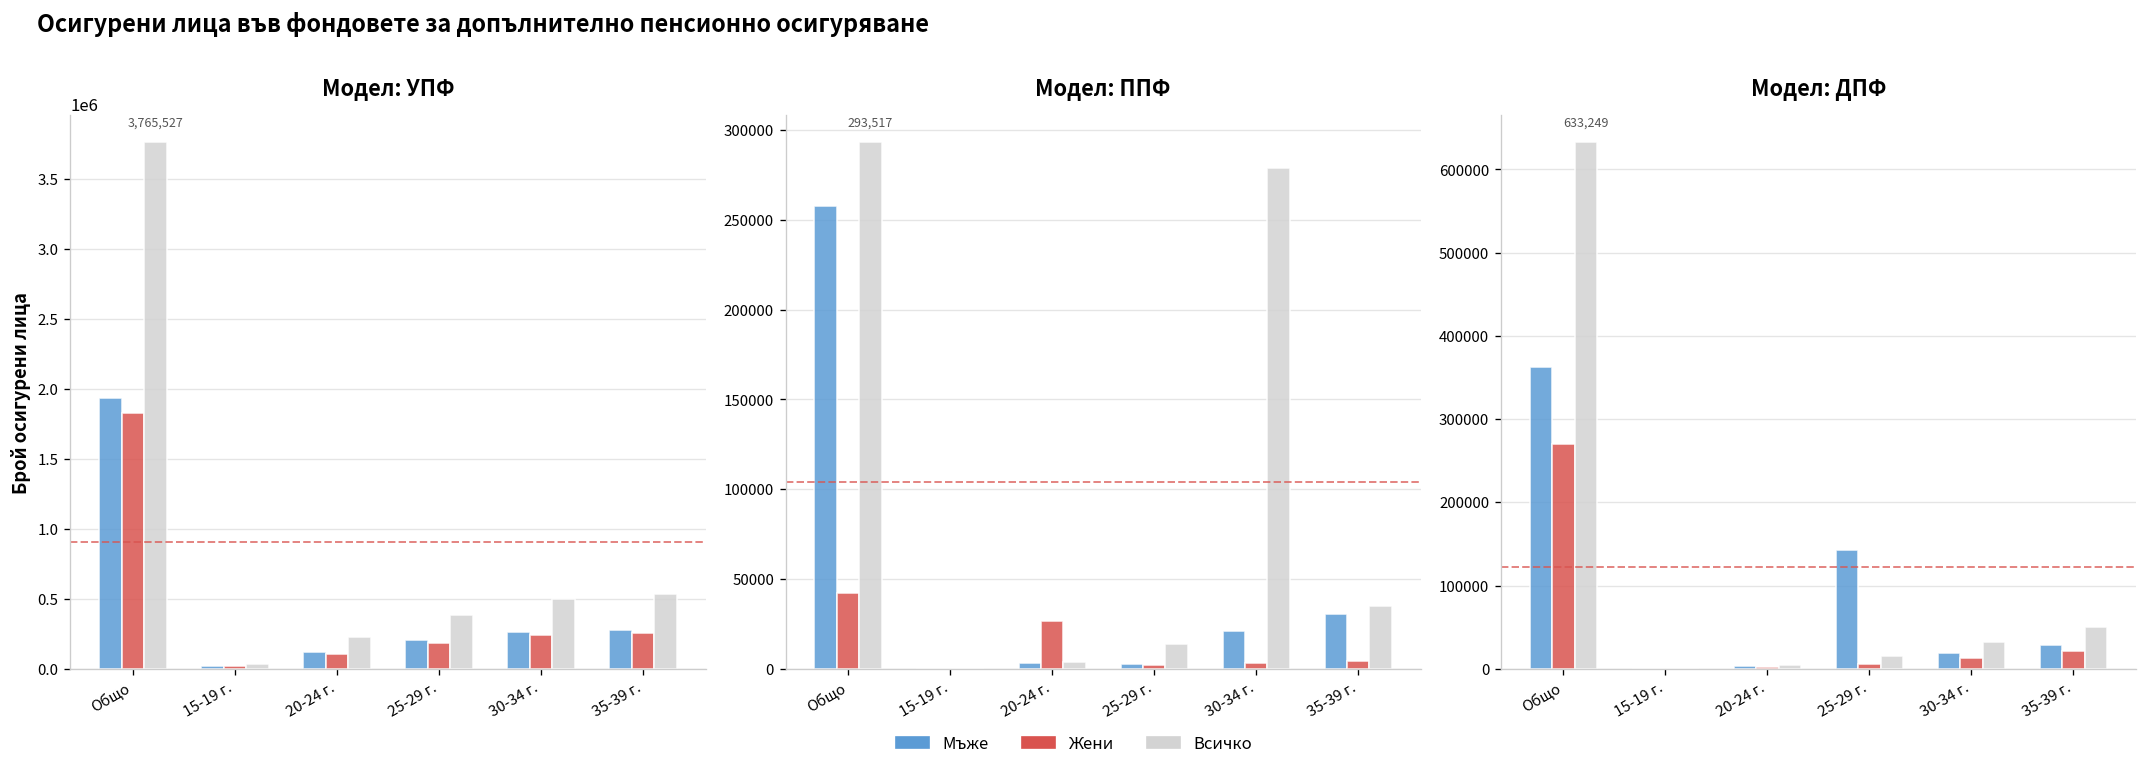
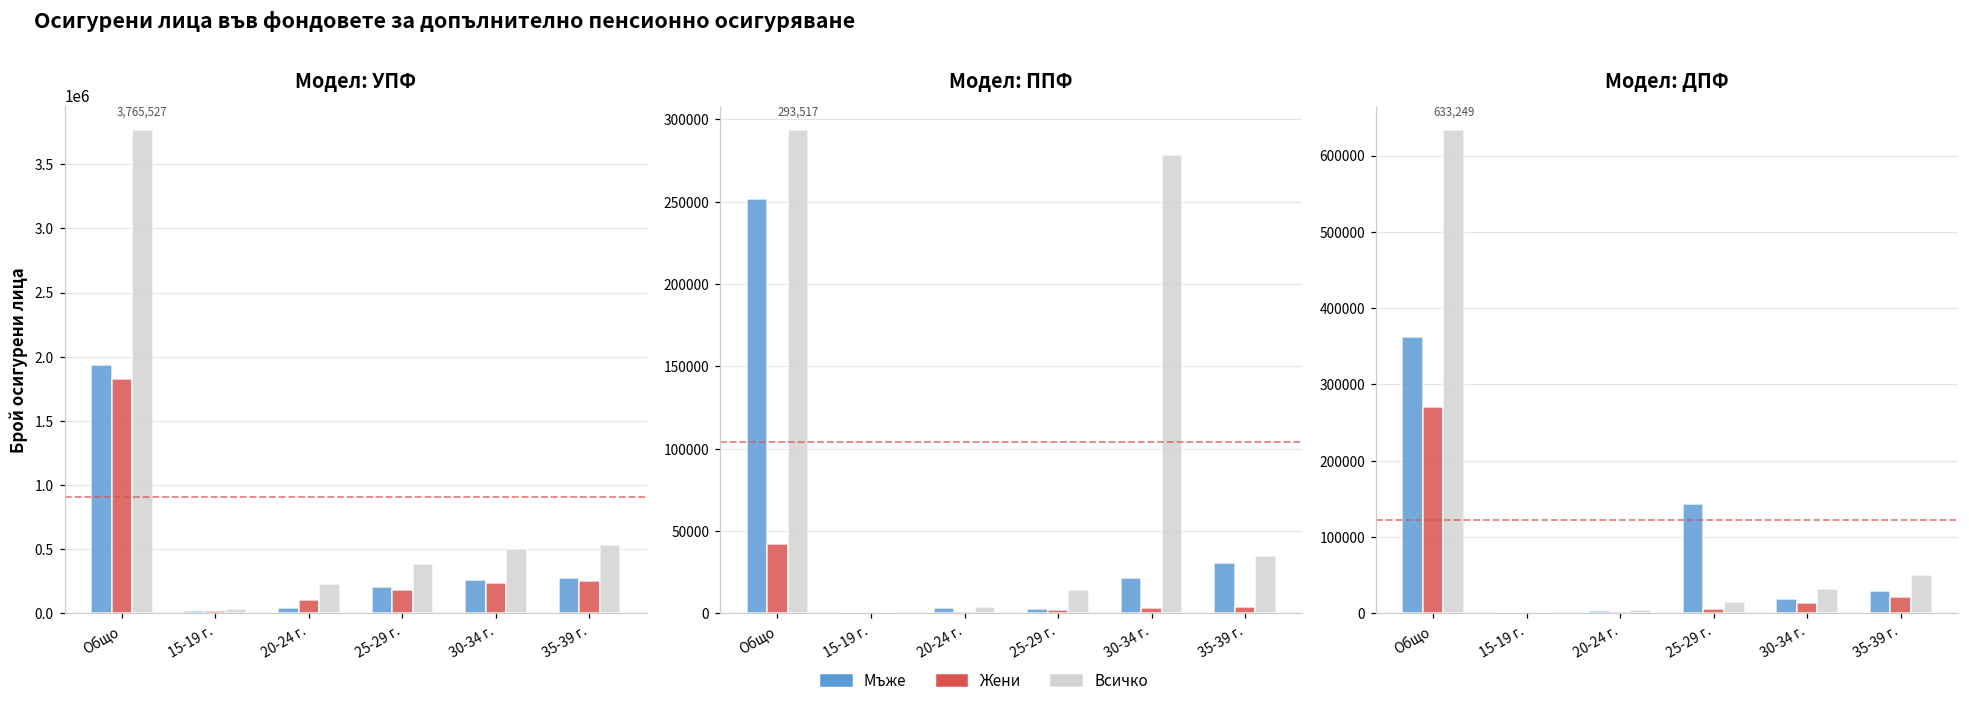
  {
    "Модел: УПФ": {
      "Мъже": {
        "Общо": "1940000",
-       "20-24 г.": "120000",
+       "20-24 г.": "40000",
        "25-29 г.": "200000",
        "30-34 г.": "260000",
        "35-39 г.": "280000"
      },
      "Жени": {
        "Общо": "1830000",
        "20-24 г.": "110000",
        "25-29 г.": "180000",
        "30-34 г.": "240000",
        "35-39 г.": "260000"
      },
      "Всичко": {
        "Общо": "3,765,527"
      }
    },
    "Модел: ППФ": {
      "Мъже": {
-       "Общо": "258000",
+       "Общо": "252000",
        "20-24 г.": "3000",
        "25-29 г.": "3000",
        "30-34 г.": "21000",
        "35-39 г.": "31000"
      },
      "Жени": {
        "Общо": "42000",
-       "20-24 г.": "27000",
+       "20-24 г.": "1000",
        "25-29 г.": "2000",
        "30-34 г.": "3000",
        "35-39 г.": "4000"
      },
      "Всичко": {
        "Общо": "293,517"
      }
    },
    "Модел: ДПФ": {
      "Мъже": {
        "Общо": "360000",
        "25-29 г.": "140000",
        "30-34 г.": "20000",
        "35-39 г.": "30000"
      },
      "Жени": {
        "Общо": "270000",
        "25-29 г.": "10000",
        "30-34 г.": "10000",
        "35-39 г.": "20000"
      },
      "Всичко": {
        "Общо": "633,249"
      }
    }
  }
